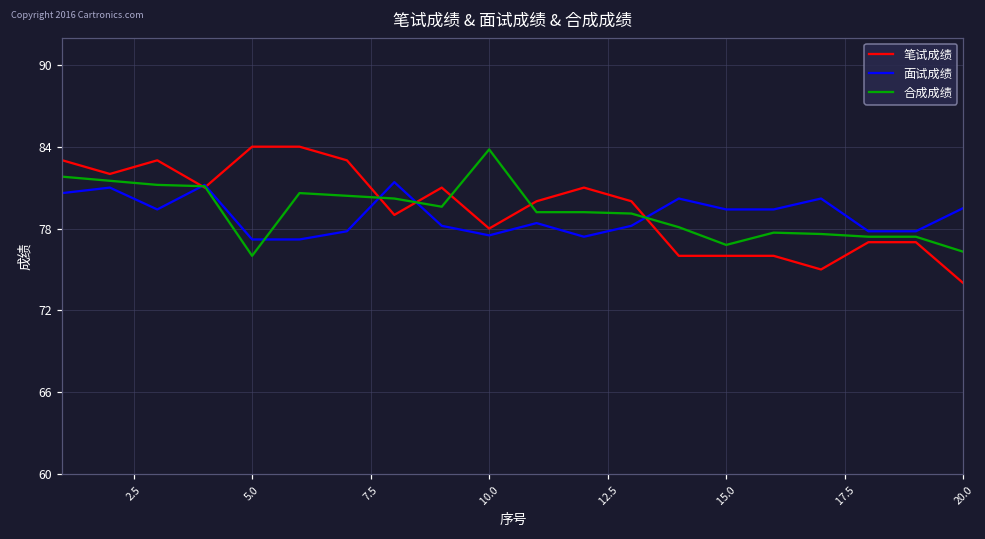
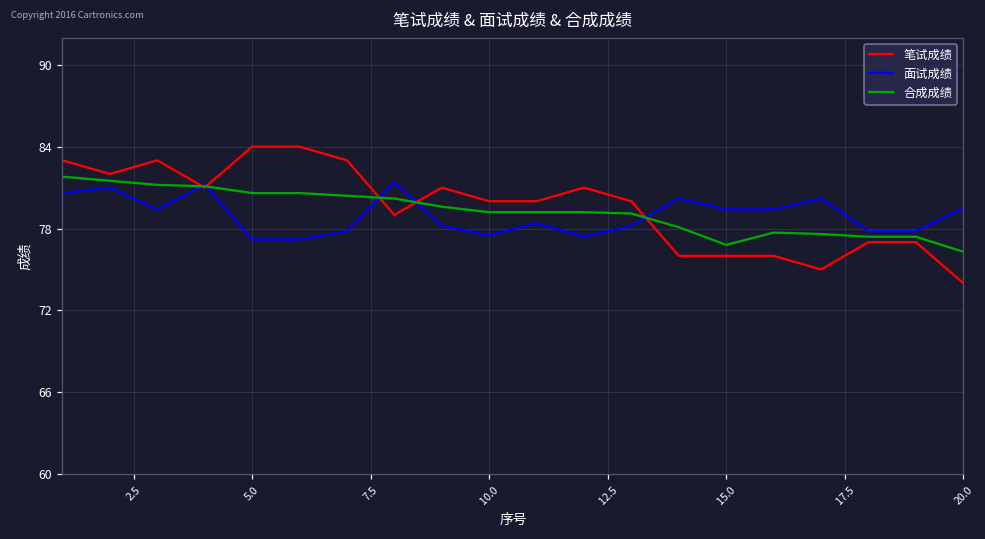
  {
    "笔试成绩": {
      "5.0": 84,
-     "10.0": 78,
+     "10.0": 80,
      "15.0": 76,
      "20.0": 74
    },
    "面试成绩": {
      "5.0": 77.2,
      "10.0": 77.5,
      "15.0": 79.4,
      "20.0": 79.5
    },
    "合成成绩": {
-     "5.0": 76.0,
-     "10.0": 83.8,
+     "5.0": 80.6,
+     "10.0": 79.2,
      "15.0": 76.8,
      "20.0": 76.3
    }
  }
